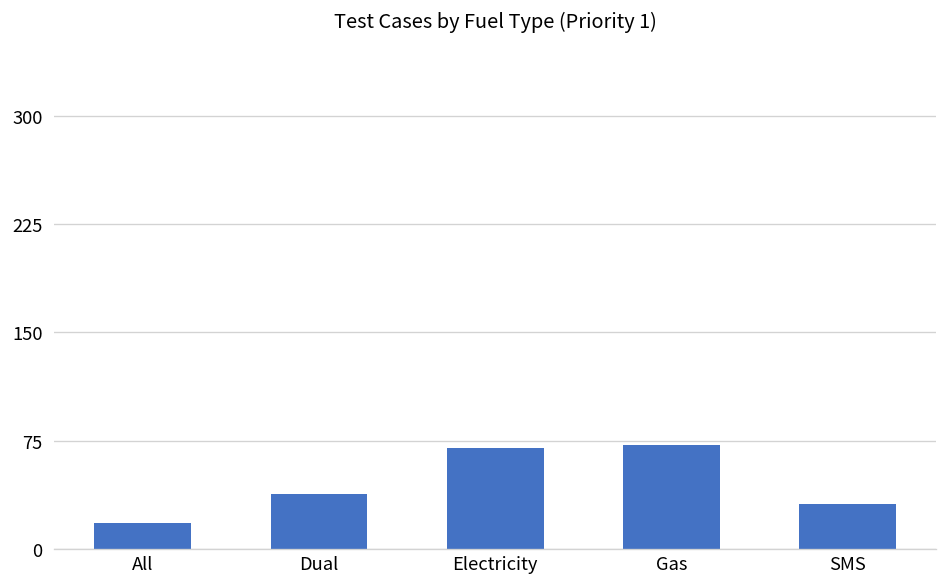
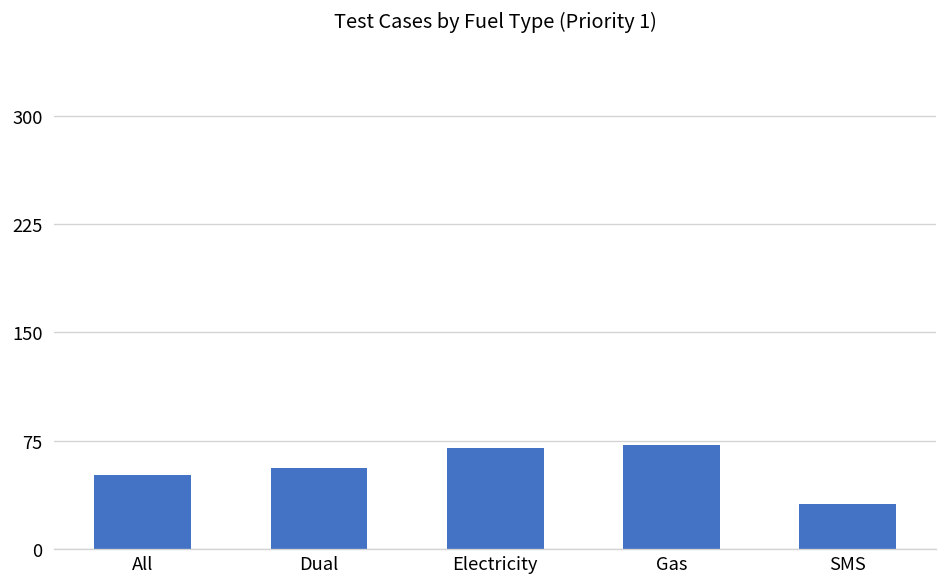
  {
-   "All": 18,
-   "Dual": 38,
+   "All": 51,
+   "Dual": 56,
    "Electricity": 70,
    "Gas": 72,
    "SMS": 31
  }
